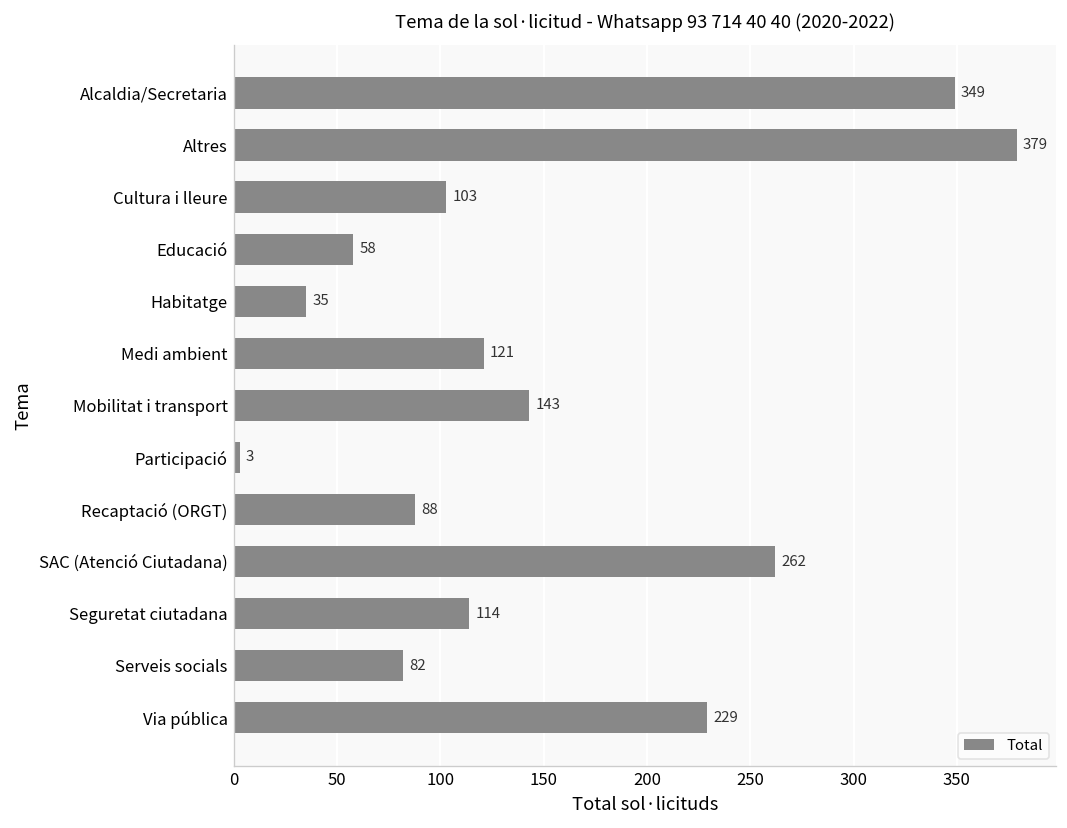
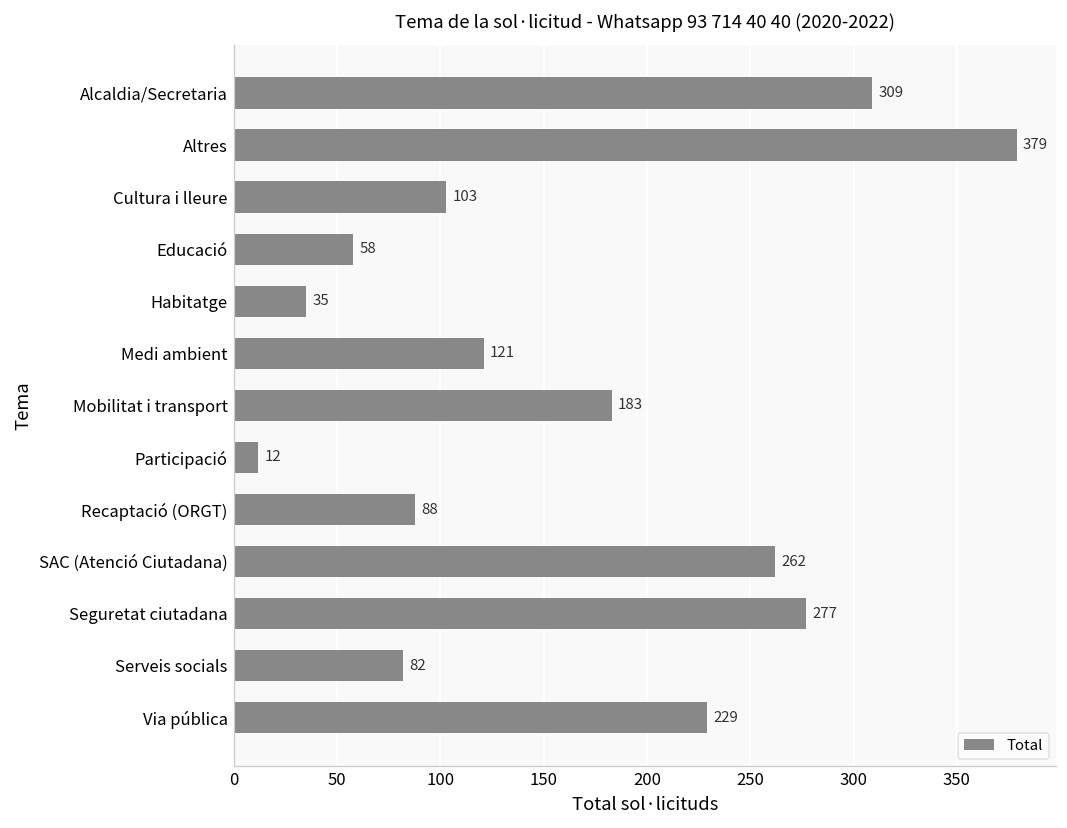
  {
-   "Alcaldia/Secretaria": 349,
+   "Alcaldia/Secretaria": 309,
    "Altres": 379,
    "Cultura i lleure": 103,
    "Educació": 58,
    "Habitatge": 35,
    "Medi ambient": 121,
-   "Mobilitat i transport": 143,
-   "Participació": 3,
+   "Mobilitat i transport": 183,
+   "Participació": 12,
    "Recaptació (ORGT)": 88,
    "SAC (Atenció Ciutadana)": 262,
-   "Seguretat ciutadana": 114,
+   "Seguretat ciutadana": 277,
    "Serveis socials": 82,
    "Via pública": 229
  }
